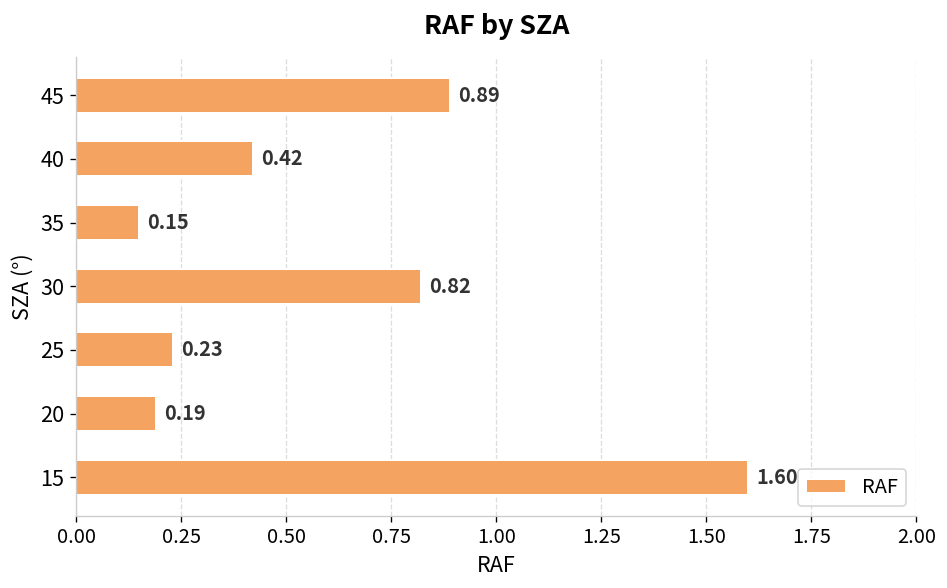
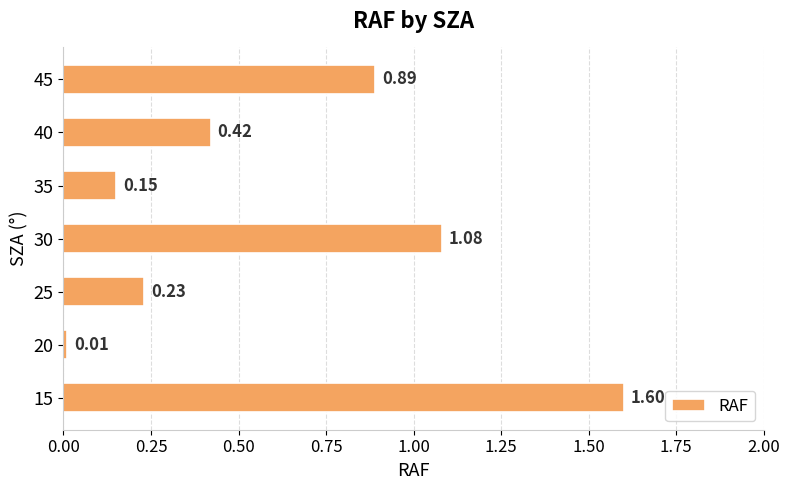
  {
    "45": 0.89,
    "40": 0.42,
    "35": 0.15,
-   "30": 0.82,
+   "30": 1.08,
    "25": 0.23,
-   "20": 0.19,
+   "20": 0.01,
    "15": 1.60
  }
